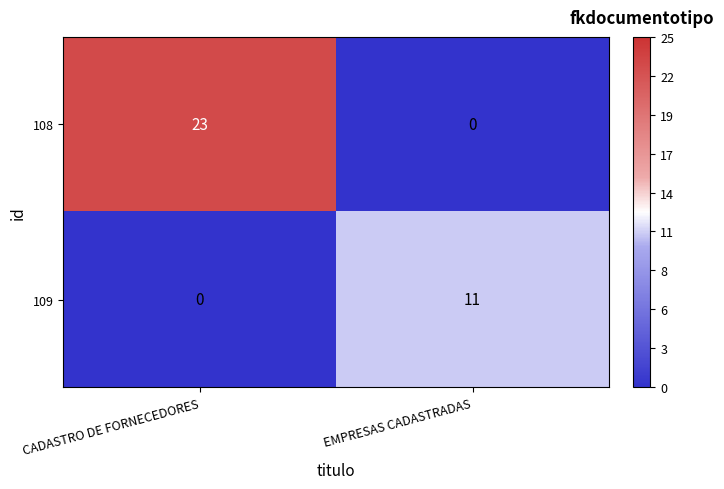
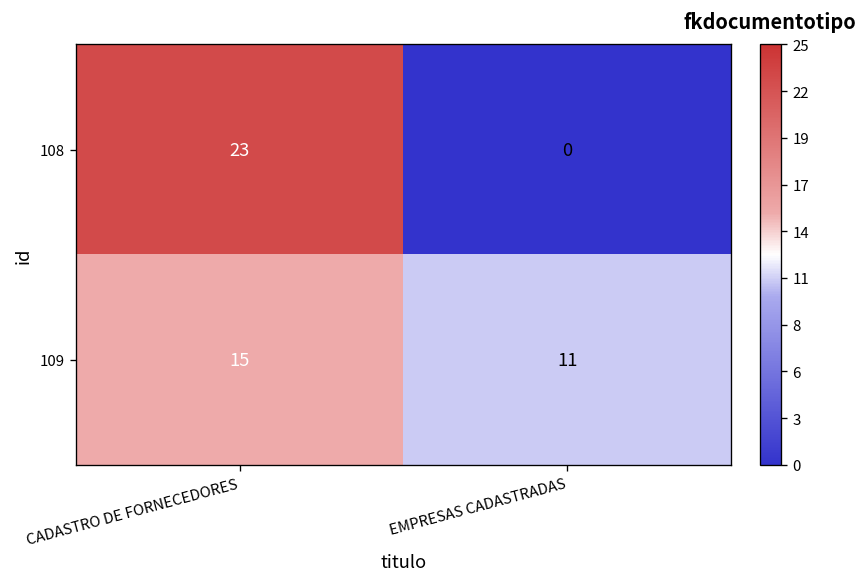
  {
    "108": {
      "CADASTRO DE FORNECEDORES": 23,
      "EMPRESAS CADASTRADAS": 0
    },
    "109": {
-     "CADASTRO DE FORNECEDORES": 0,
+     "CADASTRO DE FORNECEDORES": 15,
      "EMPRESAS CADASTRADAS": 11
    }
  }
